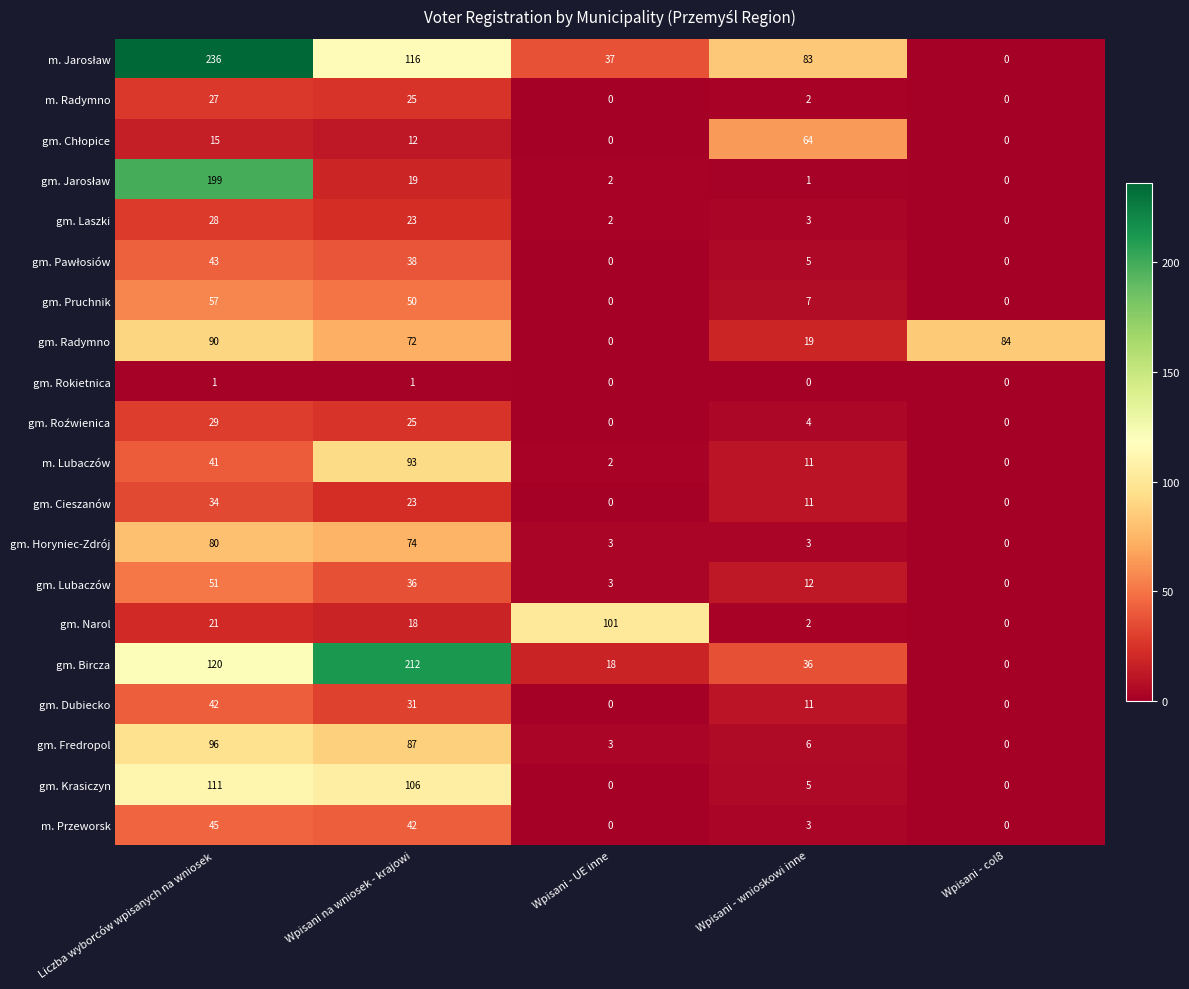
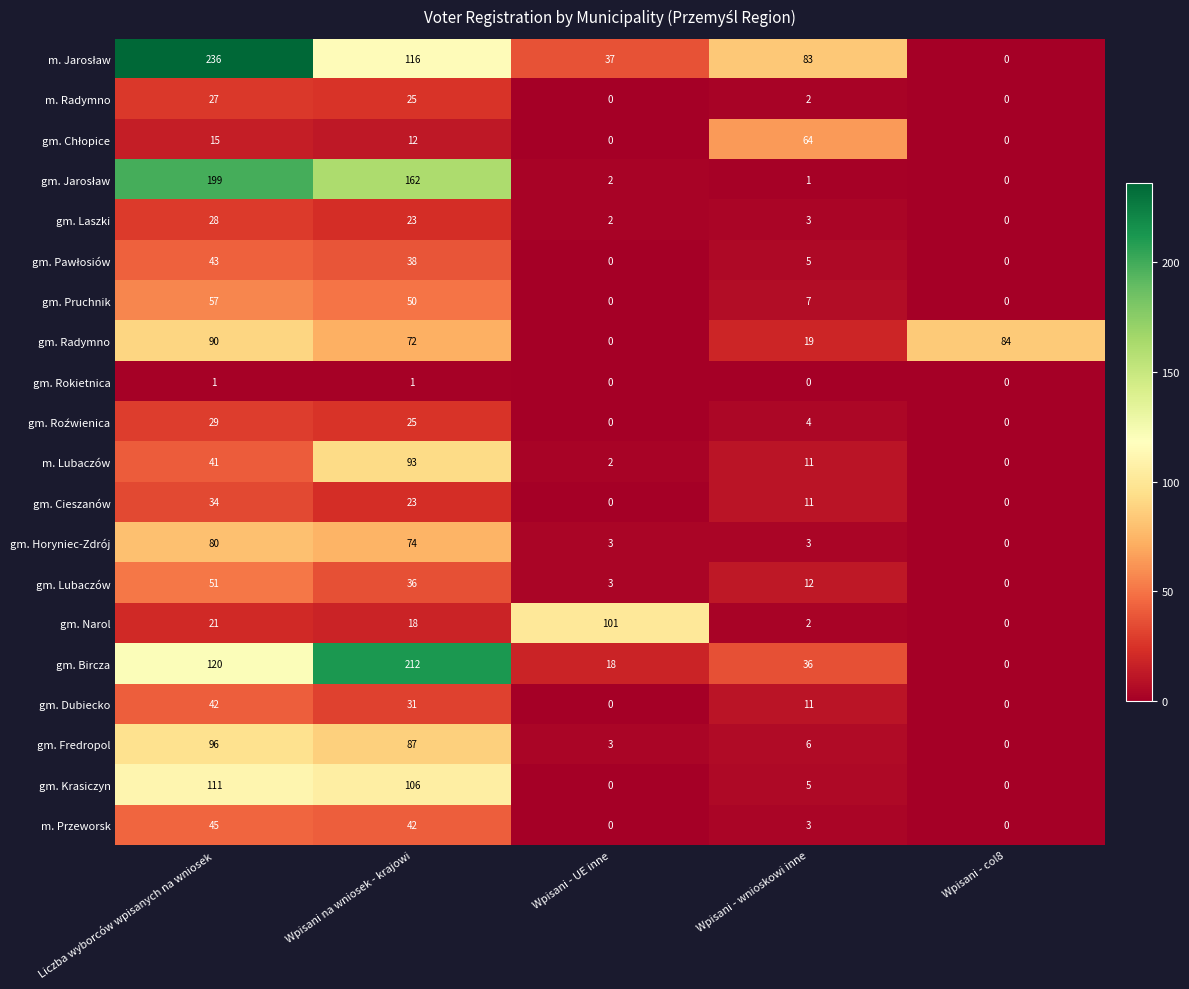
  {
    "m. Jarosław": {
      "Liczba wyborców wpisanych na wniosek": 236,
      "Wpisani na wniosek - krajowi": 116,
      "Wpisani - UE inne": 37,
      "Wpisani - wnioskowi inne": 83,
      "Wpisani - col8": 0
    },
    "m. Radymno": {
      "Liczba wyborców wpisanych na wniosek": 27,
      "Wpisani na wniosek - krajowi": 25,
      "Wpisani - UE inne": 0,
      "Wpisani - wnioskowi inne": 2,
      "Wpisani - col8": 0
    },
    "gm. Chłopice": {
      "Liczba wyborców wpisanych na wniosek": 15,
      "Wpisani na wniosek - krajowi": 12,
      "Wpisani - UE inne": 0,
      "Wpisani - wnioskowi inne": 64,
      "Wpisani - col8": 0
    },
    "gm. Jarosław": {
      "Liczba wyborców wpisanych na wniosek": 199,
-     "Wpisani na wniosek - krajowi": 19,
+     "Wpisani na wniosek - krajowi": 162,
      "Wpisani - UE inne": 2,
      "Wpisani - wnioskowi inne": 1,
      "Wpisani - col8": 0
    },
    "gm. Laszki": {
      "Liczba wyborców wpisanych na wniosek": 28,
      "Wpisani na wniosek - krajowi": 23,
      "Wpisani - UE inne": 2,
      "Wpisani - wnioskowi inne": 3,
      "Wpisani - col8": 0
    },
    "gm. Pawłosiów": {
      "Liczba wyborców wpisanych na wniosek": 43,
      "Wpisani na wniosek - krajowi": 38,
      "Wpisani - UE inne": 0,
      "Wpisani - wnioskowi inne": 5,
      "Wpisani - col8": 0
    },
    "gm. Pruchnik": {
      "Liczba wyborców wpisanych na wniosek": 57,
      "Wpisani na wniosek - krajowi": 50,
      "Wpisani - UE inne": 0,
      "Wpisani - wnioskowi inne": 7,
      "Wpisani - col8": 0
    },
    "gm. Radymno": {
      "Liczba wyborców wpisanych na wniosek": 90,
      "Wpisani na wniosek - krajowi": 72,
      "Wpisani - UE inne": 0,
      "Wpisani - wnioskowi inne": 19,
      "Wpisani - col8": 84
    },
    "gm. Rokietnica": {
      "Liczba wyborców wpisanych na wniosek": 1,
      "Wpisani na wniosek - krajowi": 1,
      "Wpisani - UE inne": 0,
      "Wpisani - wnioskowi inne": 0,
      "Wpisani - col8": 0
    },
    "gm. Roźwienica": {
      "Liczba wyborców wpisanych na wniosek": 29,
      "Wpisani na wniosek - krajowi": 25,
      "Wpisani - UE inne": 0,
      "Wpisani - wnioskowi inne": 4,
      "Wpisani - col8": 0
    },
    "m. Lubaczów": {
      "Liczba wyborców wpisanych na wniosek": 41,
      "Wpisani na wniosek - krajowi": 93,
      "Wpisani - UE inne": 2,
      "Wpisani - wnioskowi inne": 11,
      "Wpisani - col8": 0
    },
    "gm. Cieszanów": {
      "Liczba wyborców wpisanych na wniosek": 34,
      "Wpisani na wniosek - krajowi": 23,
      "Wpisani - UE inne": 0,
      "Wpisani - wnioskowi inne": 11,
      "Wpisani - col8": 0
    },
    "gm. Horyniec-Zdrój": {
      "Liczba wyborców wpisanych na wniosek": 80,
      "Wpisani na wniosek - krajowi": 74,
      "Wpisani - UE inne": 3,
      "Wpisani - wnioskowi inne": 3,
      "Wpisani - col8": 0
    },
    "gm. Lubaczów": {
      "Liczba wyborców wpisanych na wniosek": 51,
      "Wpisani na wniosek - krajowi": 36,
      "Wpisani - UE inne": 3,
      "Wpisani - wnioskowi inne": 12,
      "Wpisani - col8": 0
    },
    "gm. Narol": {
      "Liczba wyborców wpisanych na wniosek": 21,
      "Wpisani na wniosek - krajowi": 18,
      "Wpisani - UE inne": 101,
      "Wpisani - wnioskowi inne": 2,
      "Wpisani - col8": 0
    },
    "gm. Bircza": {
      "Liczba wyborców wpisanych na wniosek": 120,
      "Wpisani na wniosek - krajowi": 212,
      "Wpisani - UE inne": 18,
      "Wpisani - wnioskowi inne": 36,
      "Wpisani - col8": 0
    },
    "gm. Dubiecko": {
      "Liczba wyborców wpisanych na wniosek": 42,
      "Wpisani na wniosek - krajowi": 31,
      "Wpisani - UE inne": 0,
      "Wpisani - wnioskowi inne": 11,
      "Wpisani - col8": 0
    },
    "gm. Fredropol": {
      "Liczba wyborców wpisanych na wniosek": 96,
      "Wpisani na wniosek - krajowi": 87,
      "Wpisani - UE inne": 3,
      "Wpisani - wnioskowi inne": 6,
      "Wpisani - col8": 0
    },
    "gm. Krasiczyn": {
      "Liczba wyborców wpisanych na wniosek": 111,
      "Wpisani na wniosek - krajowi": 106,
      "Wpisani - UE inne": 0,
      "Wpisani - wnioskowi inne": 5,
      "Wpisani - col8": 0
    },
    "m. Przeworsk": {
      "Liczba wyborców wpisanych na wniosek": 45,
      "Wpisani na wniosek - krajowi": 42,
      "Wpisani - UE inne": 0,
      "Wpisani - wnioskowi inne": 3,
      "Wpisani - col8": 0
    }
  }
